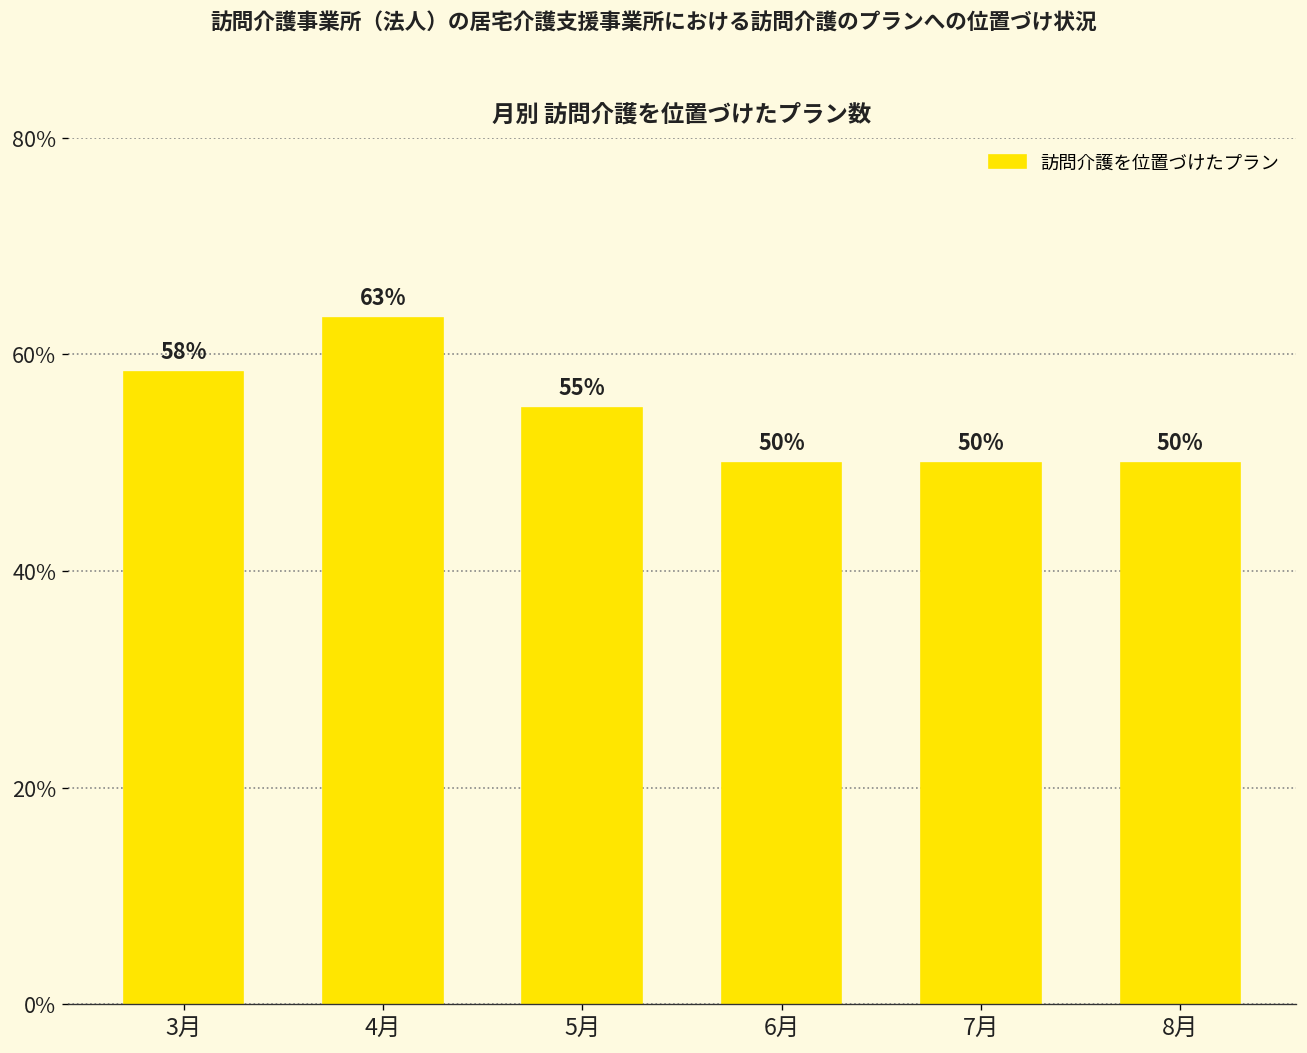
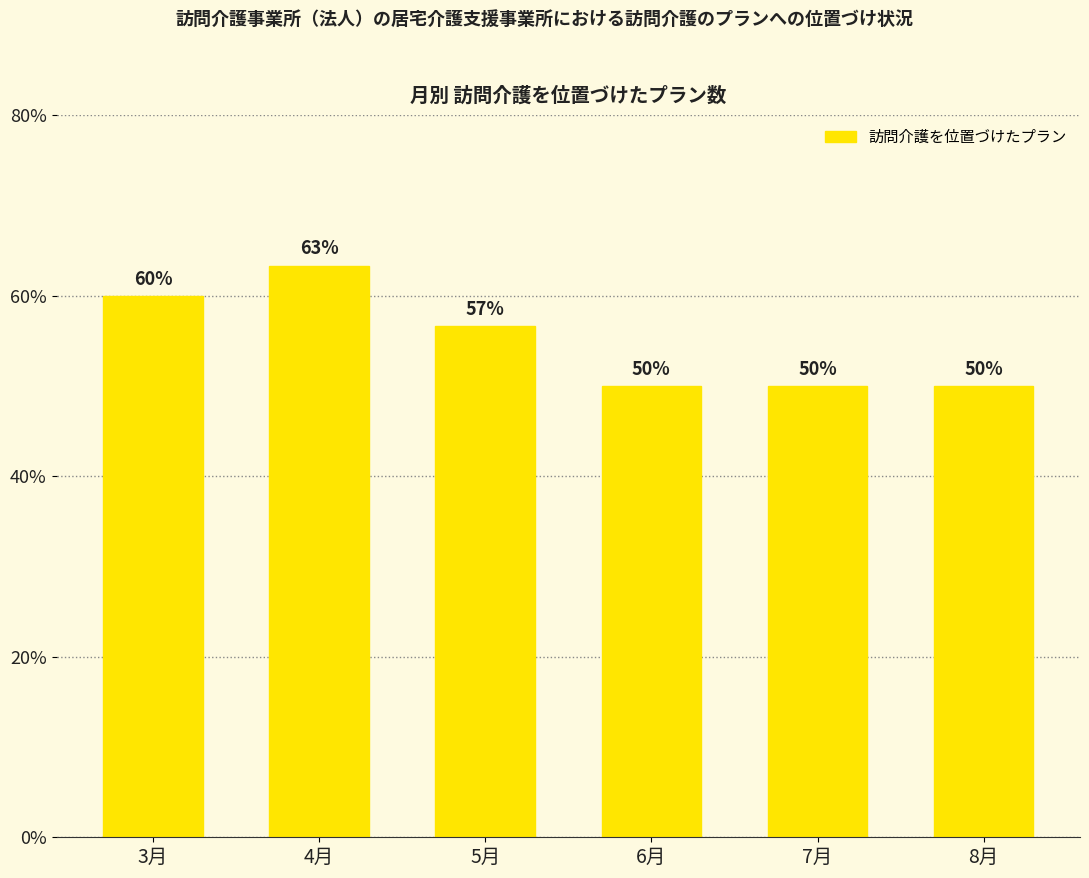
  {
-   "3月": "58%",
+   "3月": "60%",
    "4月": "63%",
-   "5月": "55%",
+   "5月": "57%",
    "6月": "50%",
    "7月": "50%",
    "8月": "50%"
  }
